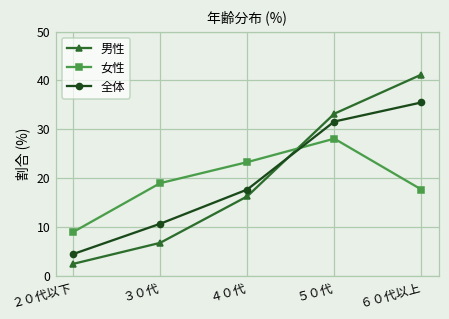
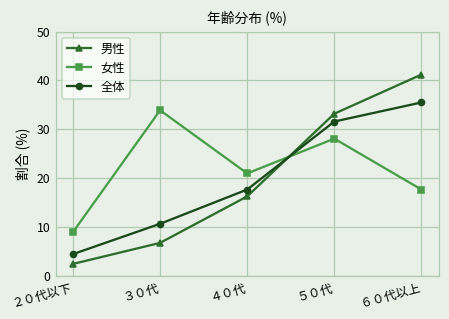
  {
    "女性": {
      "２０代以下": 9,
-     "３０代": 19,
-     "４０代": 23,
+     "３０代": 34,
+     "４０代": 21,
      "５０代": 28,
      "６０代以上": 18
    }
  }
